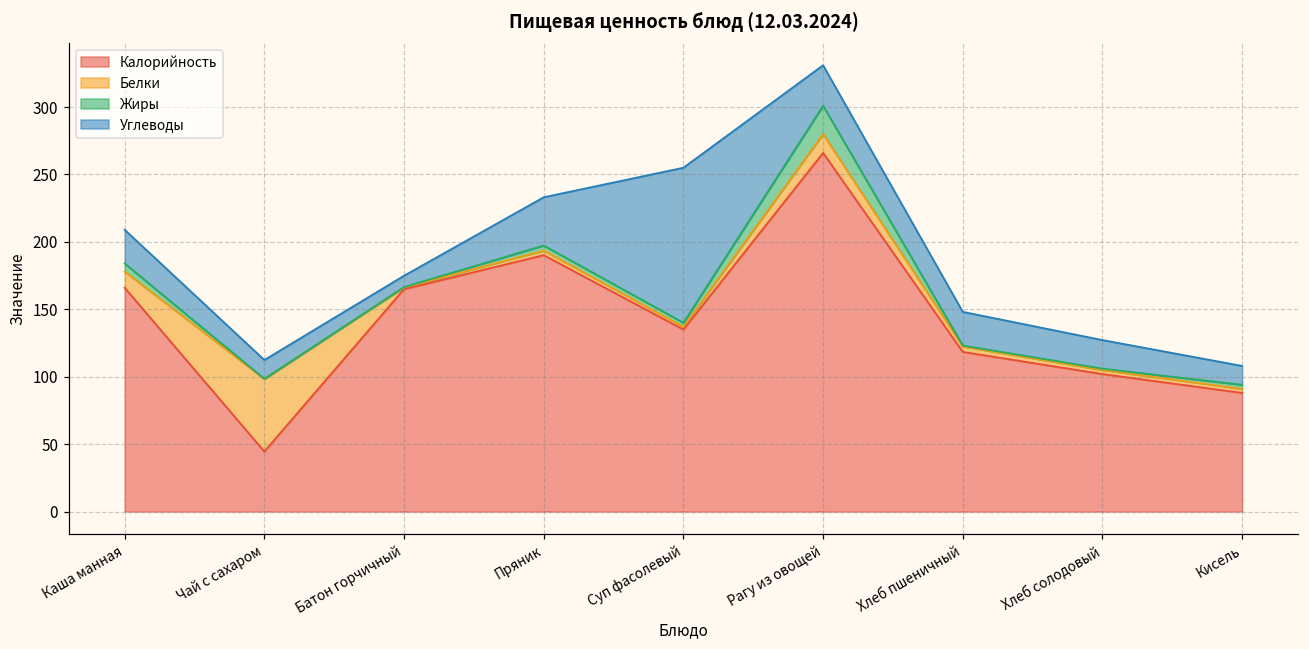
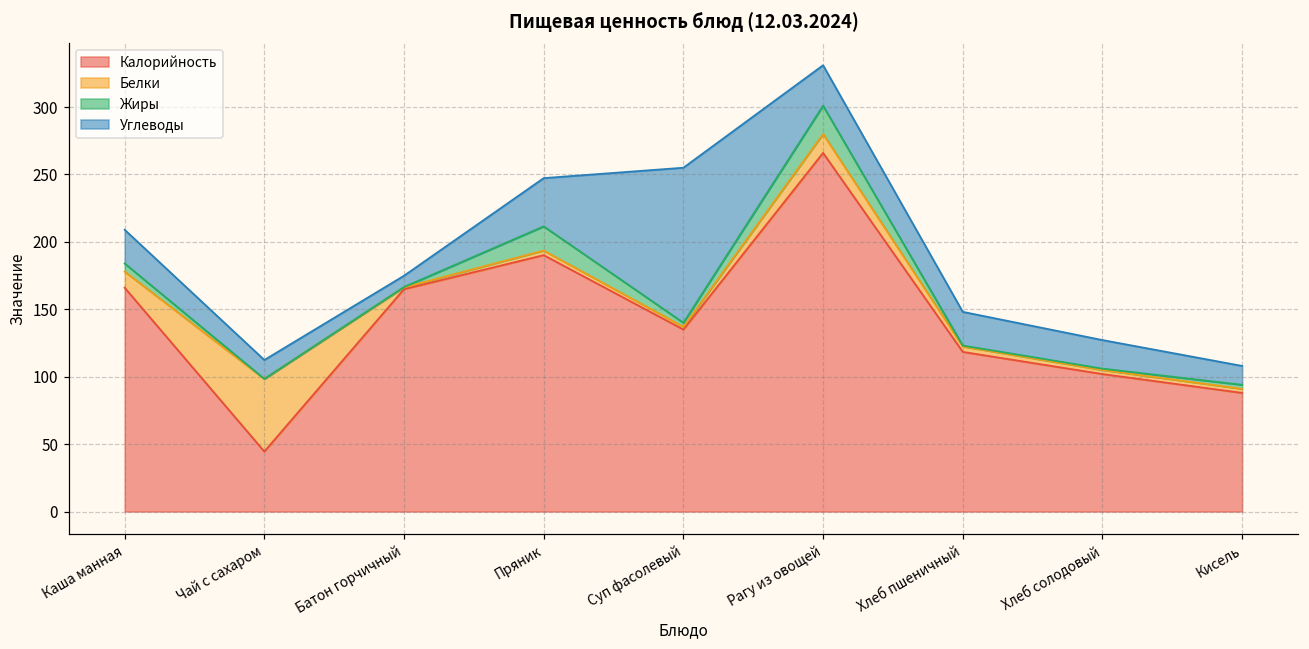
  {
    "Калорийность": {
      "Каша манная": 166,
      "Чай с сахаром": 45,
      "Пряник": 190,
      "Рагу из овощей": 266,
      "Хлеб пшеничный": 118,
      "Хлеб солодовый": 102,
      "Кисель": 88
    },
    "Белки": {
      "Каша манная": 12,
      "Пряник": 3,
      "Рагу из овощей": 14,
      "Кисель": 3
    },
    "Жиры": {
      "Каша манная": 6,
-     "Пряник": 4,
+     "Пряник": 18,
      "Суп фасолевый": 3,
      "Рагу из овощей": 21,
      "Кисель": 3
    },
    "Углеводы": {
      "Каша манная": 25,
      "Чай с сахаром": 14,
      "Батон горчичный": 8,
      "Пряник": 36,
      "Суп фасолевый": 115,
      "Рагу из овощей": 30,
      "Хлеб пшеничный": 25,
      "Хлеб солодовый": 21,
      "Кисель": 14
    }
  }
